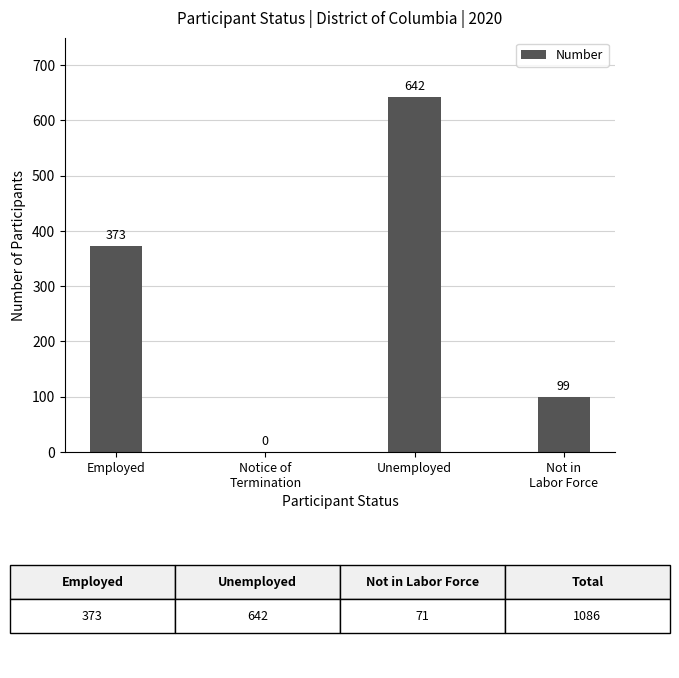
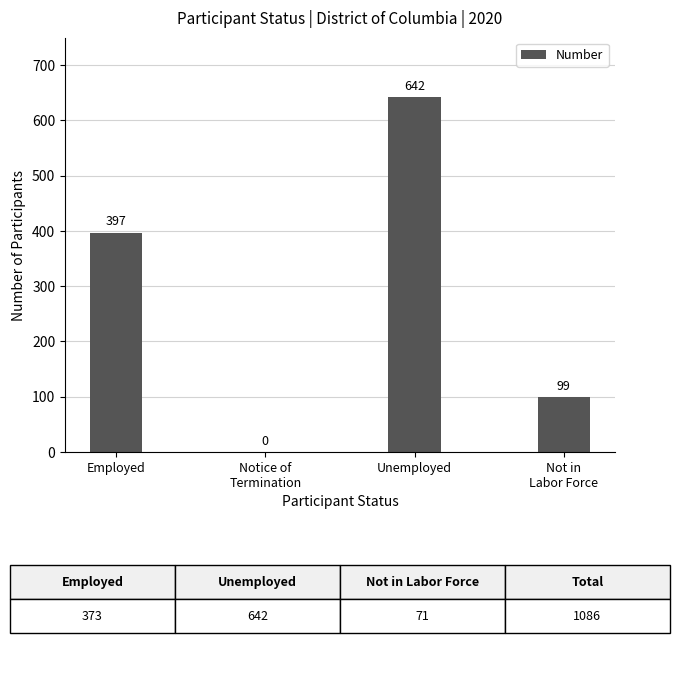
  {
-   "Employed": 373,
+   "Employed": 397,
    "Notice of Termination": 0,
    "Unemployed": 642,
    "Not in Labor Force": 99
  }
